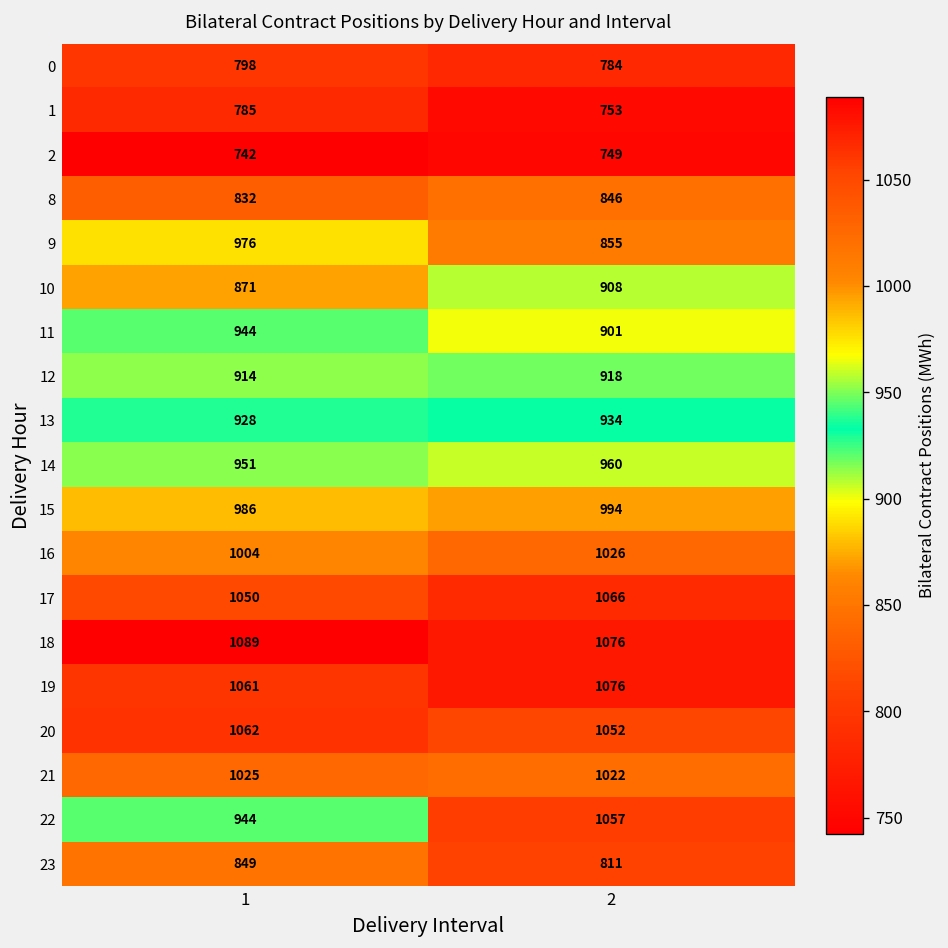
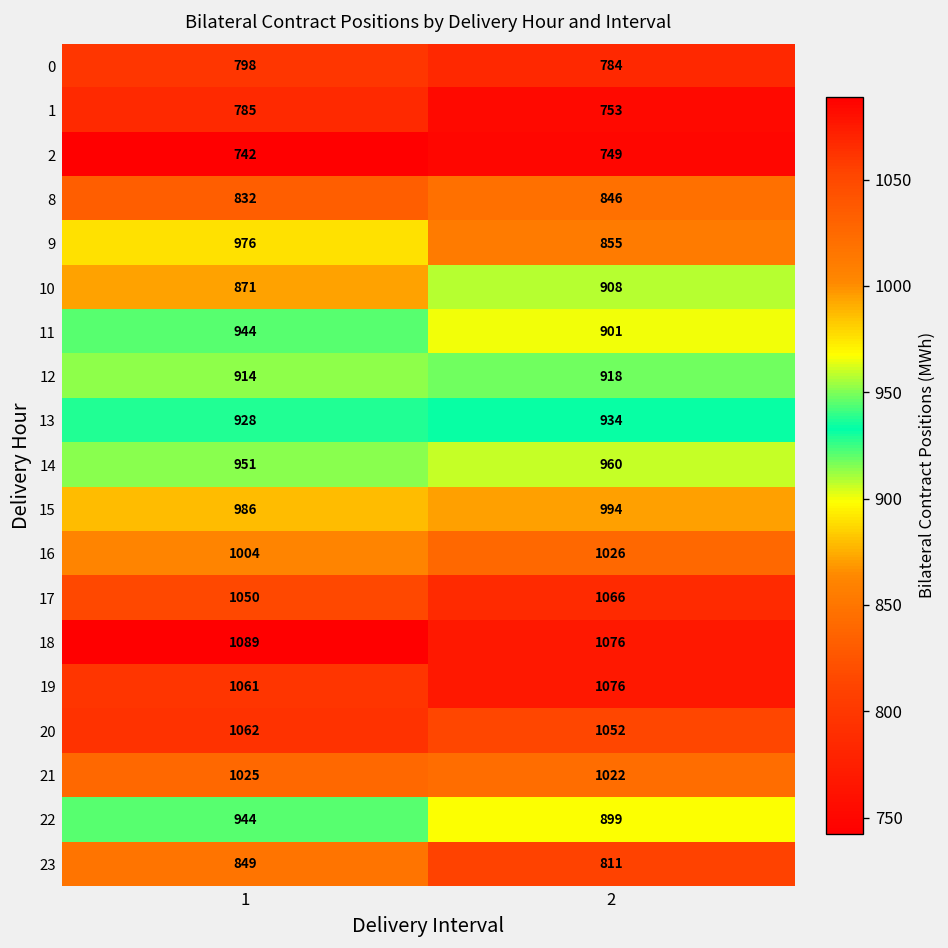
  {
    "0": {
      "1": 798,
      "2": 784
    },
    "1": {
      "1": 785,
      "2": 753
    },
    "2": {
      "1": 742,
      "2": 749
    },
    "8": {
      "1": 832,
      "2": 846
    },
    "9": {
      "1": 976,
      "2": 855
    },
    "10": {
      "1": 871,
      "2": 908
    },
    "11": {
      "1": 944,
      "2": 901
    },
    "12": {
      "1": 914,
      "2": 918
    },
    "13": {
      "1": 928,
      "2": 934
    },
    "14": {
      "1": 951,
      "2": 960
    },
    "15": {
      "1": 986,
      "2": 994
    },
    "16": {
      "1": 1004,
      "2": 1026
    },
    "17": {
      "1": 1050,
      "2": 1066
    },
    "18": {
      "1": 1089,
      "2": 1076
    },
    "19": {
      "1": 1061,
      "2": 1076
    },
    "20": {
      "1": 1062,
      "2": 1052
    },
    "21": {
      "1": 1025,
      "2": 1022
    },
    "22": {
      "1": 944,
-     "2": 1057
+     "2": 899
    },
    "23": {
      "1": 849,
      "2": 811
    }
  }
